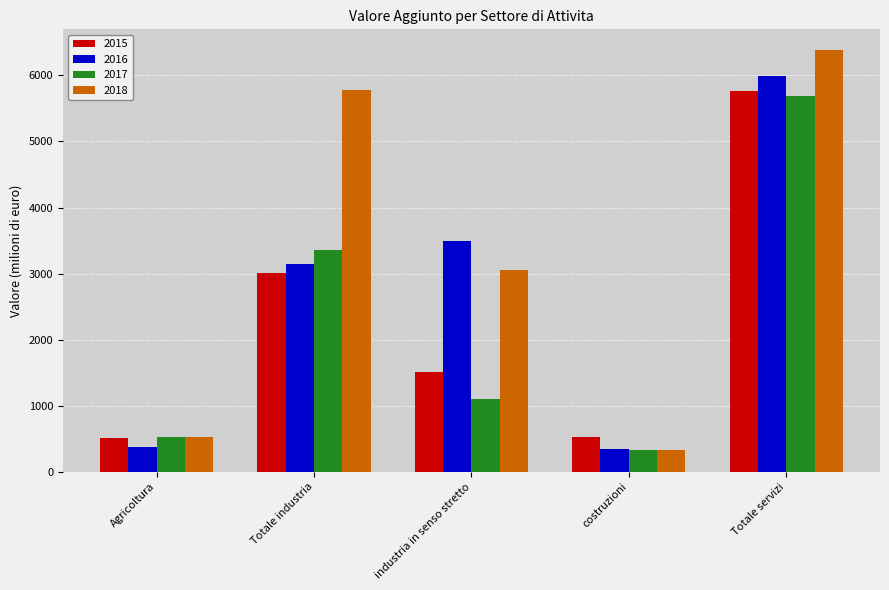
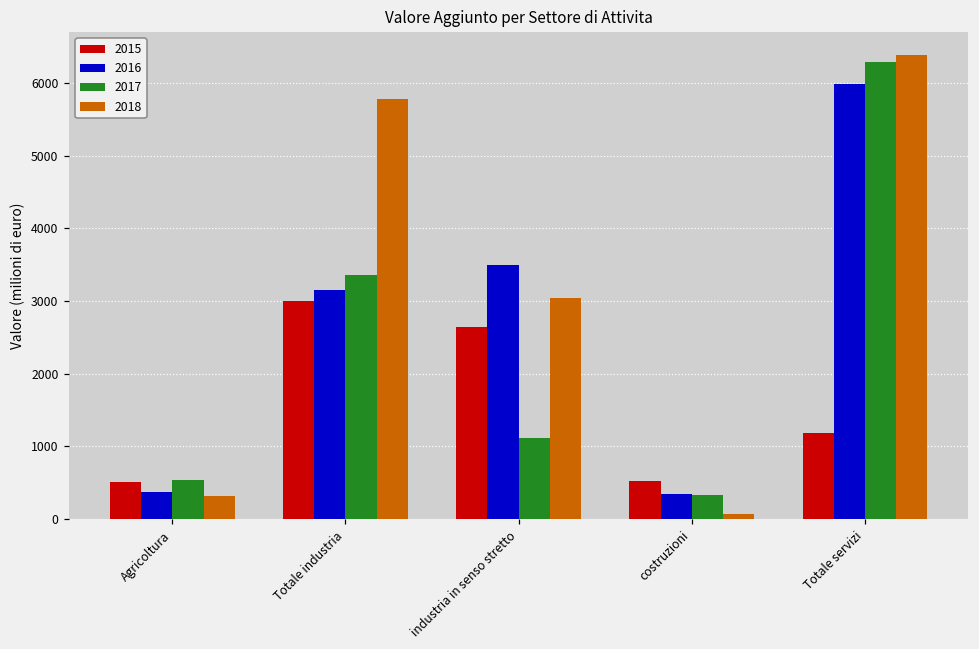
  {
    "2015": {
      "Agricoltura": 500,
      "Totale industria": 3000,
-     "industria in senso stretto": 1500,
+     "industria in senso stretto": 2600,
      "costruzioni": 500,
-     "Totale servizi": 5800
+     "Totale servizi": 1200
    },
    "2016": {
      "Agricoltura": 400,
      "Totale industria": 3200,
      "industria in senso stretto": 3500,
      "costruzioni": 300,
      "Totale servizi": 6000
    },
    "2017": {
      "Agricoltura": 500,
      "Totale industria": 3400,
      "industria in senso stretto": 1100,
      "costruzioni": 300,
-     "Totale servizi": 5700
+     "Totale servizi": 6300
    },
    "2018": {
-     "Agricoltura": 500,
+     "Agricoltura": 300,
      "Totale industria": 5800,
      "industria in senso stretto": 3000,
-     "costruzioni": 300,
+     "costruzioni": 100,
      "Totale servizi": 6400
    }
  }
